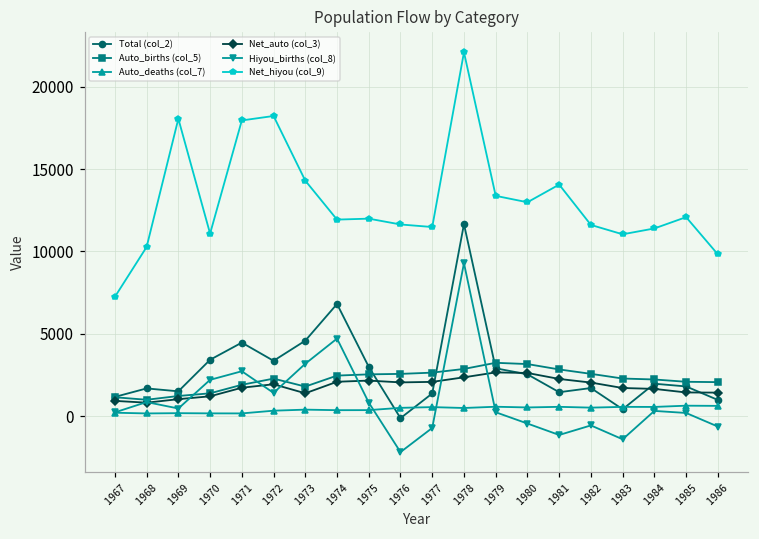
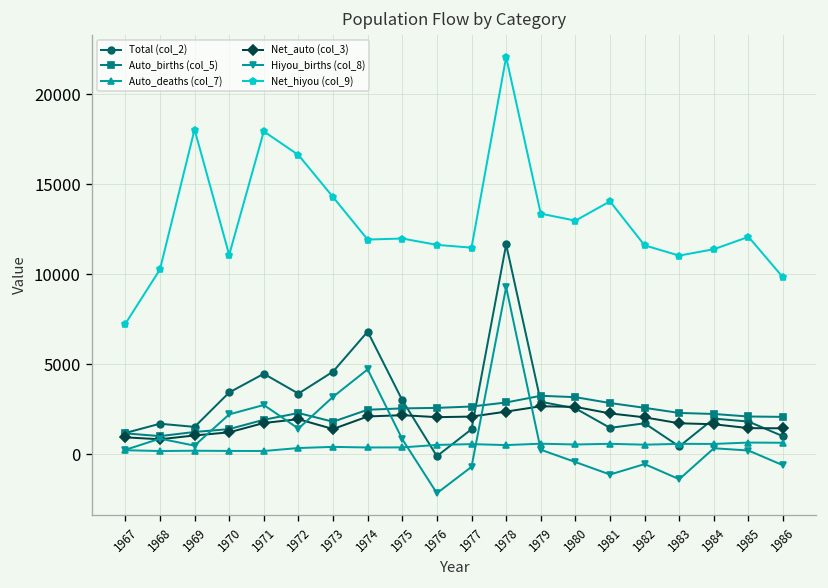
  {
    "Net_hiyou (col_9)": {
      "1967": 7200,
      "1968": 10300,
      "1969": 18100,
      "1970": 11100,
      "1971": 17900,
-     "1972": 18200,
+     "1972": 16600,
      "1973": 14300,
      "1974": 11900,
      "1975": 12000,
      "1976": 11600,
      "1977": 11500,
      "1978": 22100,
      "1979": 13400,
      "1980": 13000,
      "1981": 14100,
      "1982": 11600,
      "1983": 11000,
      "1984": 11400,
      "1985": 12100,
      "1986": 9800
    }
  }
